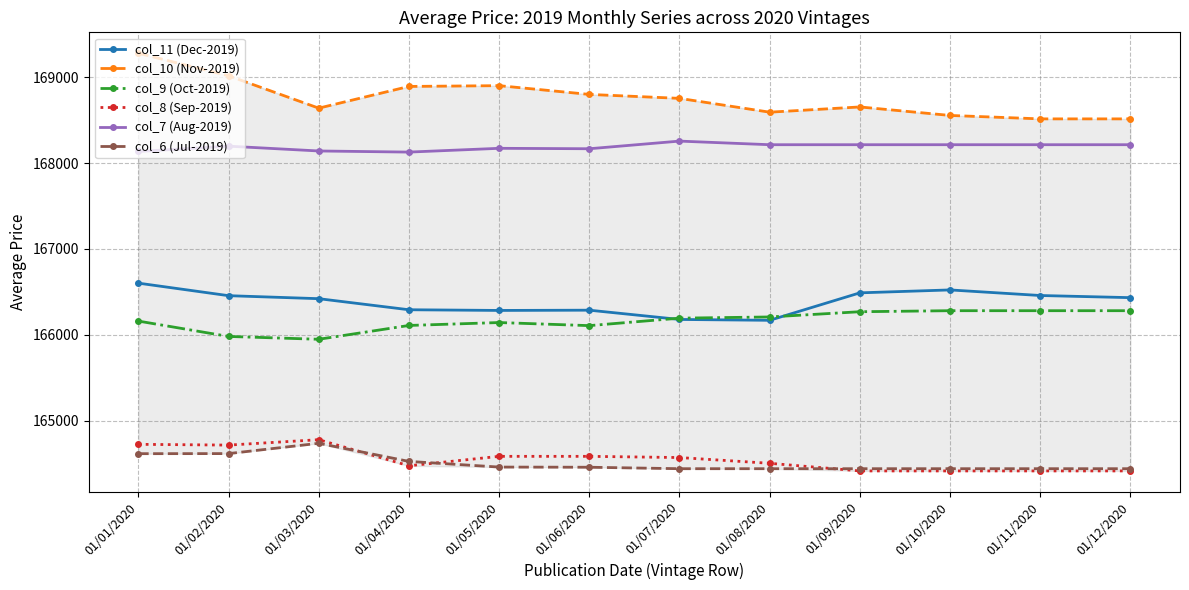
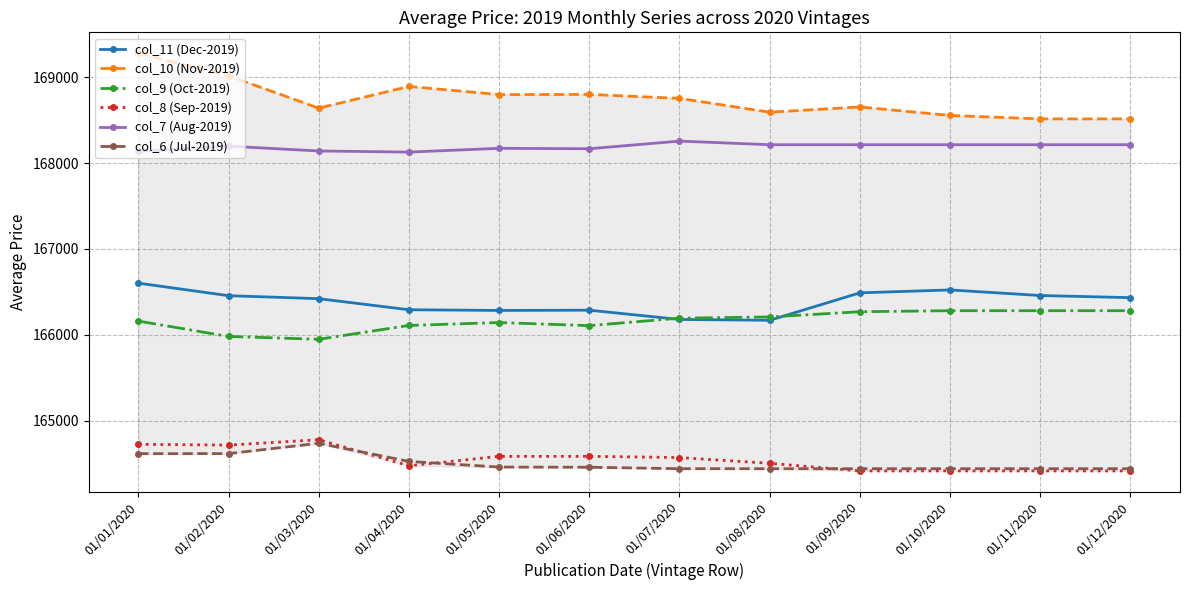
  {
    "col_11 (Dec-2019)": {
      "01/01/2020": 166600,
      "01/02/2020": 166500,
      "01/03/2020": 166400,
      "01/04/2020": 166300,
      "01/05/2020": 166300,
      "01/06/2020": 166300,
      "01/08/2020": 166200,
      "01/09/2020": 166500,
      "01/10/2020": 166500,
      "01/11/2020": 166500,
      "01/12/2020": 166400
    },
    "col_10 (Nov-2019)": {
      "01/03/2020": 168600,
      "01/04/2020": 168900,
-     "01/05/2020": 168900,
+     "01/05/2020": 168800,
      "01/06/2020": 168800,
      "01/07/2020": 168800,
      "01/08/2020": 168600,
      "01/09/2020": 168700,
      "01/10/2020": 168600,
      "01/11/2020": 168500,
      "01/12/2020": 168500
    },
    "col_9 (Oct-2019)": {
      "01/01/2020": 166200,
      "01/02/2020": 166000,
      "01/03/2020": 165900,
      "01/04/2020": 166100,
      "01/05/2020": 166100,
      "01/06/2020": 166100,
      "01/08/2020": 166200,
      "01/09/2020": 166300,
      "01/10/2020": 166300,
      "01/11/2020": 166300,
      "01/12/2020": 166300
    },
    "col_8 (Sep-2019)": {
      "01/01/2020": 164700,
      "01/02/2020": 164700,
      "01/03/2020": 164800,
      "01/04/2020": 164500,
      "01/05/2020": 164600,
      "01/06/2020": 164600,
      "01/07/2020": 164600,
      "01/08/2020": 164500
    },
    "col_7 (Aug-2019)": {
      "01/03/2020": 168100,
      "01/04/2020": 168100,
      "01/05/2020": 168200,
      "01/06/2020": 168200,
      "01/07/2020": 168300,
      "01/08/2020": 168200,
      "01/09/2020": 168200,
      "01/10/2020": 168200,
      "01/11/2020": 168200,
      "01/12/2020": 168200
    },
    "col_6 (Jul-2019)": {
      "01/01/2020": 164600,
      "01/02/2020": 164600,
      "01/03/2020": 164700,
      "01/04/2020": 164500,
      "01/05/2020": 164500,
      "01/06/2020": 164500,
      "01/07/2020": 164400,
      "01/08/2020": 164400
    }
  }
